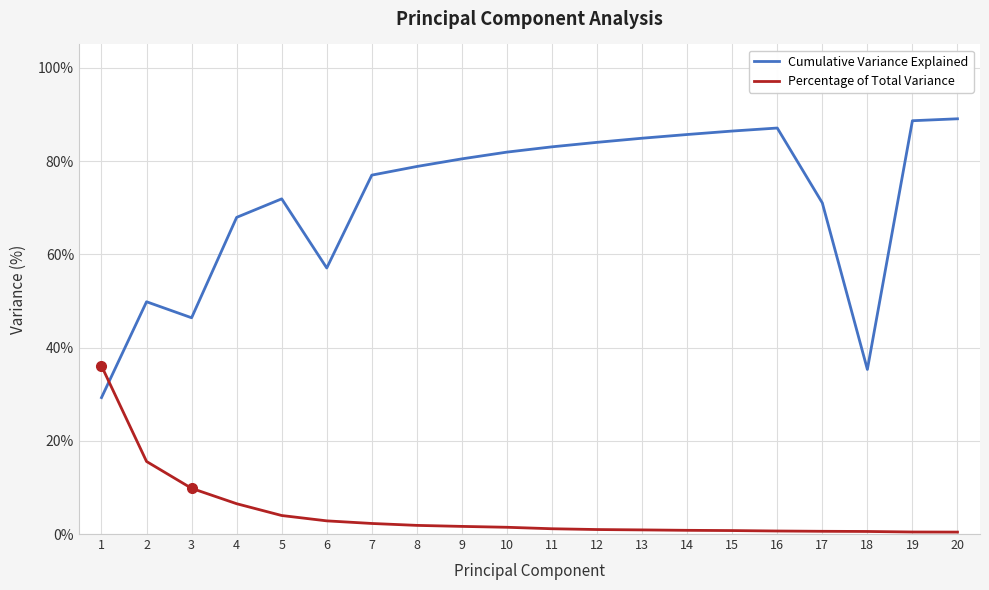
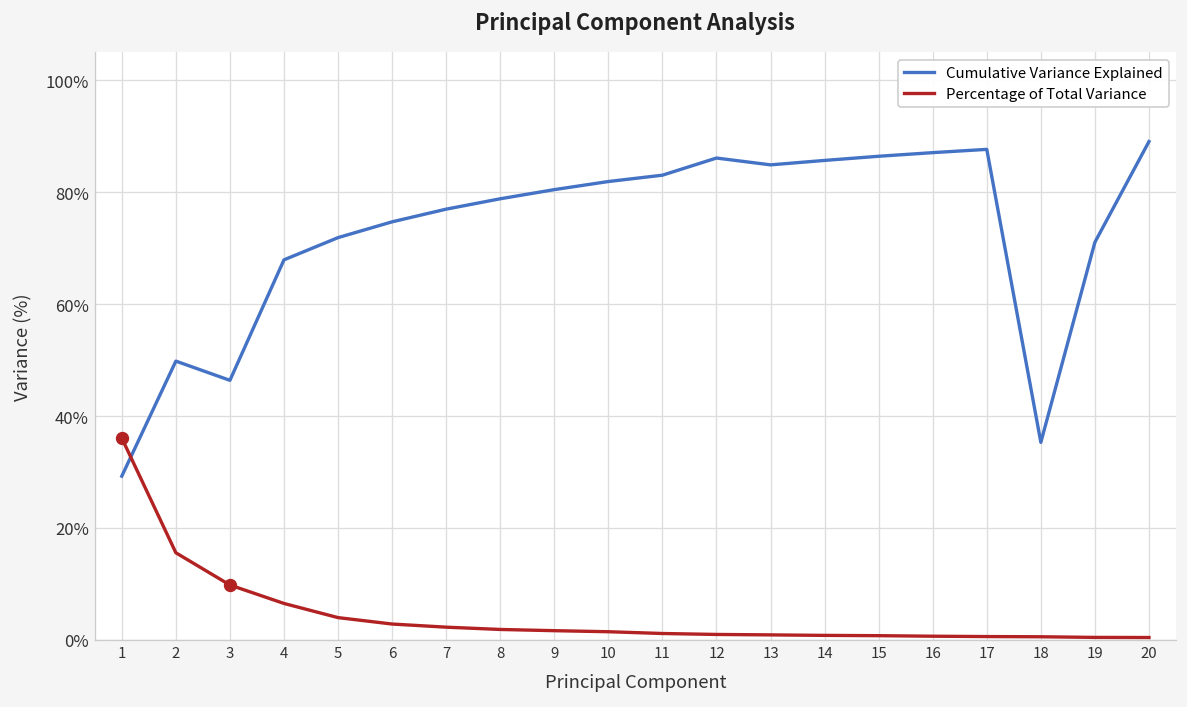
  {
    "Cumulative Variance Explained": {
      "1": "29%",
      "2": "50%",
      "3": "46%",
      "4": "68%",
      "5": "72%",
-     "6": "57%",
+     "6": "75%",
      "7": "77%",
      "8": "79%",
      "9": "80%",
      "10": "82%",
      "11": "83%",
-     "12": "84%",
+     "12": "86%",
      "13": "85%",
      "14": "86%",
      "15": "86%",
      "16": "87%",
-     "17": "71%",
+     "17": "88%",
      "18": "35%",
-     "19": "89%",
+     "19": "71%",
      "20": "89%"
    }
  }
